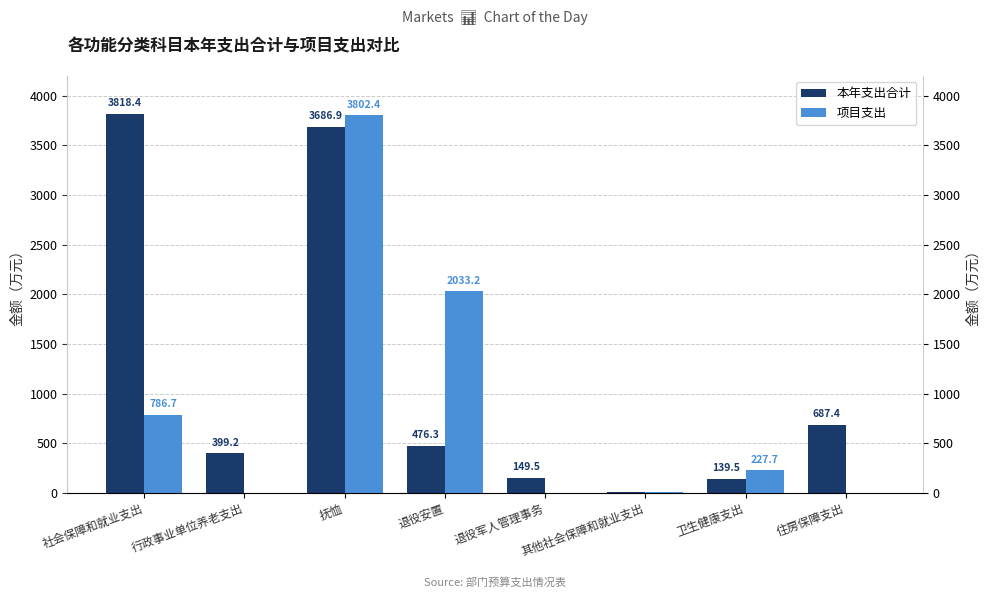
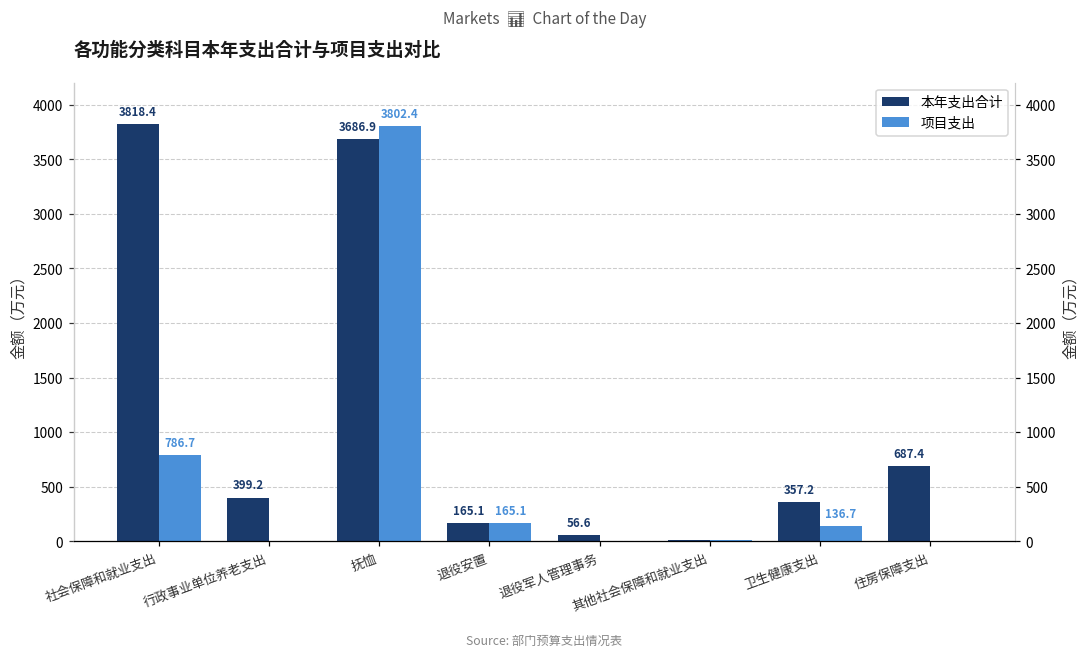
  {
    "本年支出合计": {
      "社会保障和就业支出": 3818.4,
      "行政事业单位养老支出": 399.2,
      "抚恤": 3686.9,
-     "退役安置": 476.3,
-     "退役军人管理事务": 149.5,
-     "卫生健康支出": 139.5,
+     "退役安置": 165.1,
+     "退役军人管理事务": 56.6,
+     "卫生健康支出": 357.2,
      "住房保障支出": 687.4
    },
    "项目支出": {
      "社会保障和就业支出": 786.7,
      "抚恤": 3802.4,
-     "退役安置": 2033.2,
-     "卫生健康支出": 227.7
+     "退役安置": 165.1,
+     "卫生健康支出": 136.7
    }
  }
